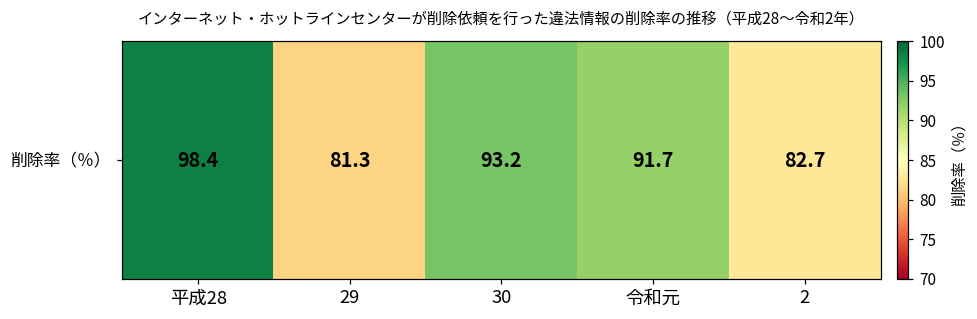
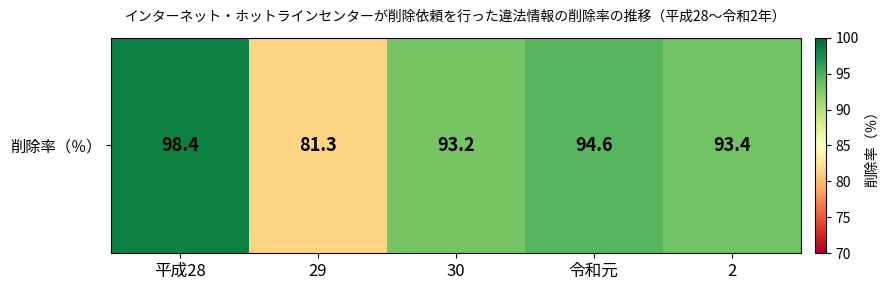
  {
    "削除率（％）": {
      "平成28": 98.4,
      "29": 81.3,
      "30": 93.2,
-     "令和元": 91.7,
-     "2": 82.7
+     "令和元": 94.6,
+     "2": 93.4
    }
  }
